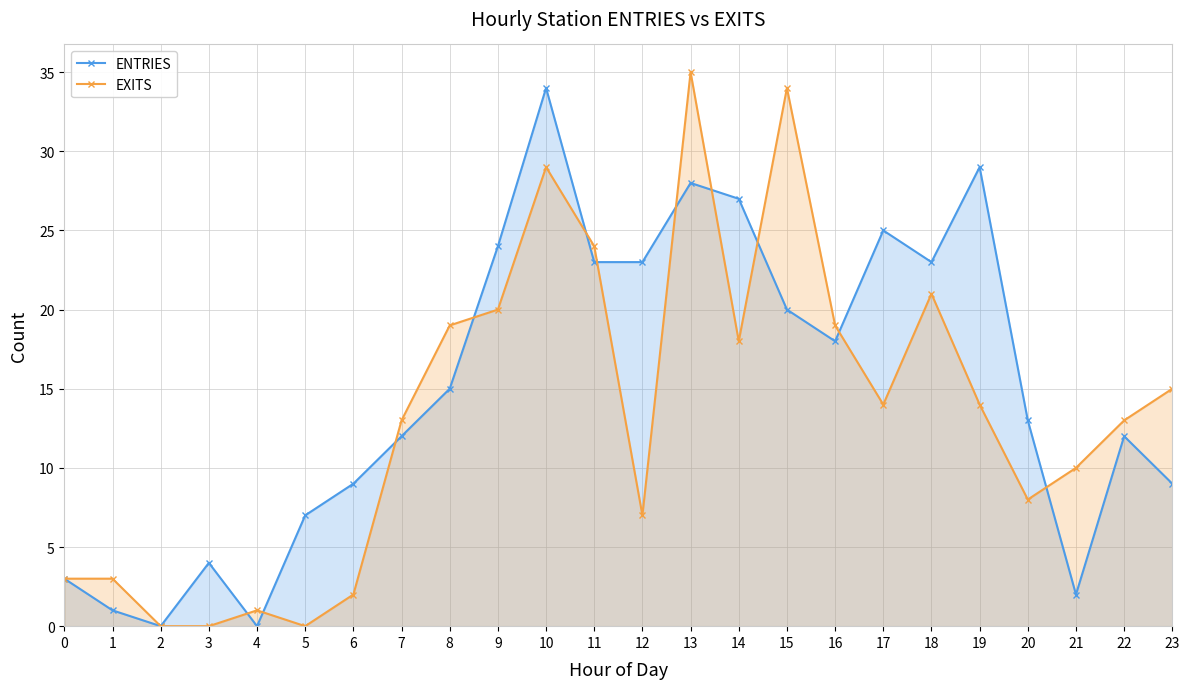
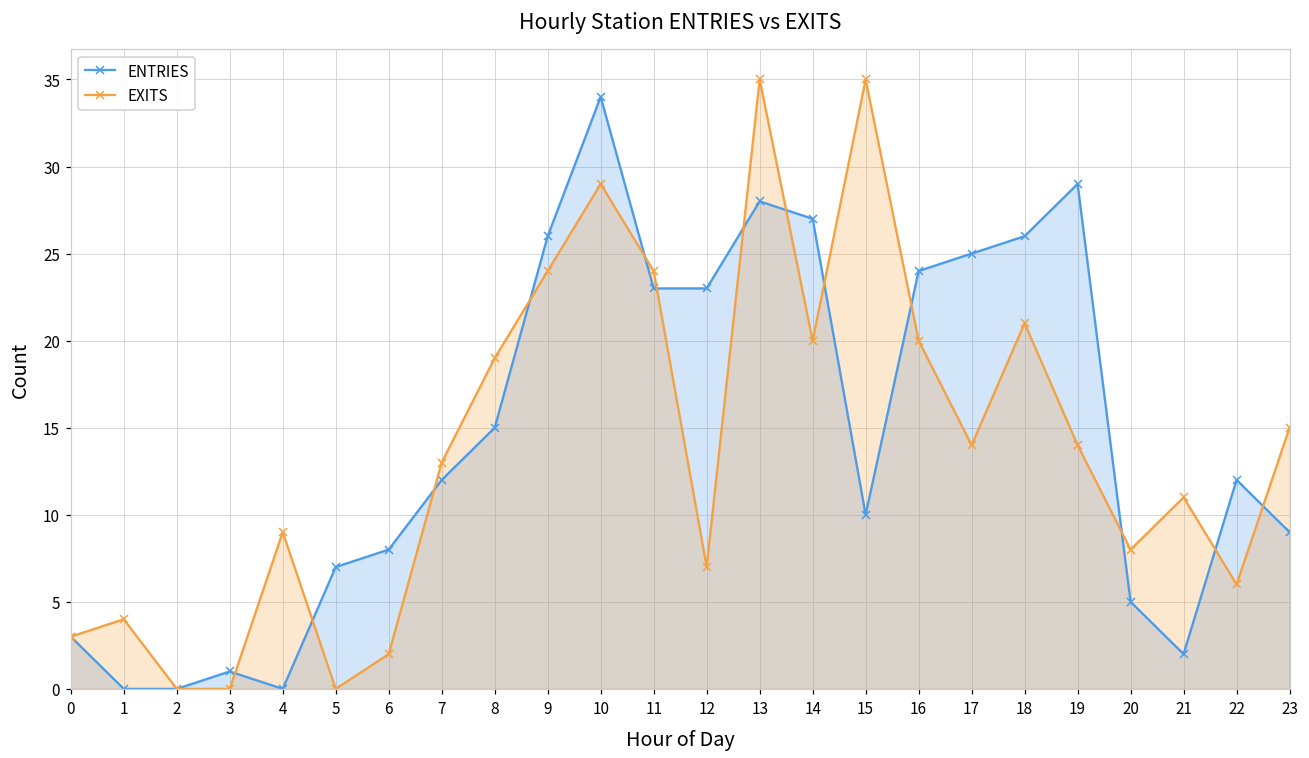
  {
    "ENTRIES": {
-     "1": 1,
-     "3": 4,
+     "1": 0,
+     "3": 1,
      "4": 0,
      "5": 7,
-     "6": 9,
+     "6": 8,
      "7": 12,
      "8": 15,
-     "9": 24,
+     "9": 26,
      "10": 34,
      "11": 23,
      "12": 23,
      "13": 28,
      "14": 27,
-     "15": 20,
-     "16": 18,
+     "15": 10,
+     "16": 24,
      "17": 25,
-     "18": 23,
+     "18": 26,
      "19": 29,
-     "20": 13,
+     "20": 5,
      "21": 2,
      "22": 12,
      "23": 9
    },
    "EXITS": {
-     "1": 3,
+     "1": 4,
      "3": 0,
-     "4": 1,
+     "4": 9,
      "5": 0,
      "6": 2,
      "7": 13,
      "8": 19,
-     "9": 20,
+     "9": 24,
      "10": 29,
      "11": 24,
      "12": 7,
      "13": 35,
-     "14": 18,
-     "15": 34,
-     "16": 19,
+     "14": 20,
+     "15": 35,
+     "16": 20,
      "17": 14,
      "18": 21,
      "19": 14,
      "20": 8,
-     "21": 10,
-     "22": 13,
+     "21": 11,
+     "22": 6,
      "23": 15
    }
  }
